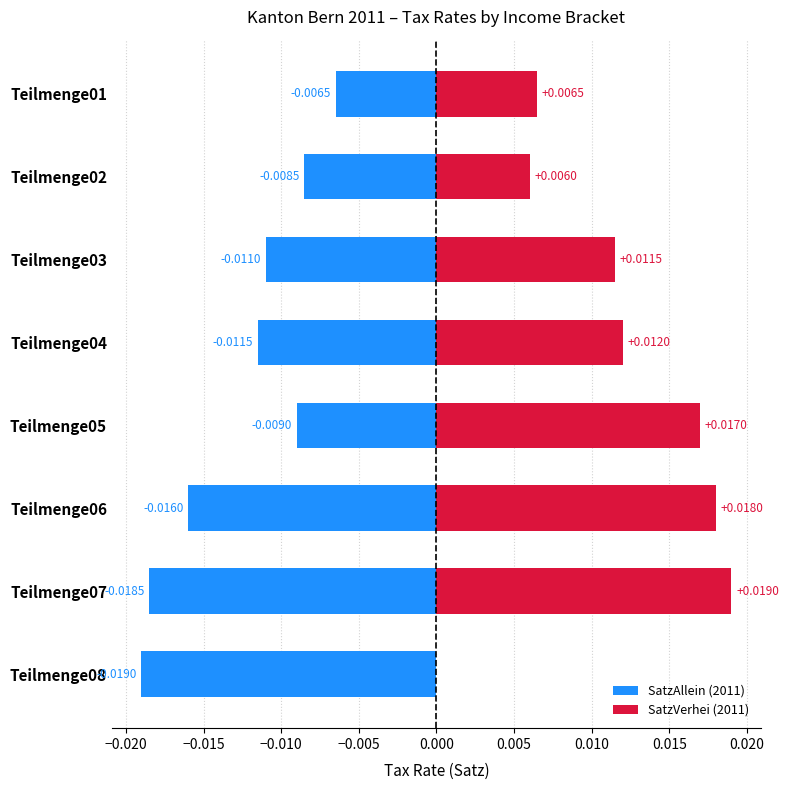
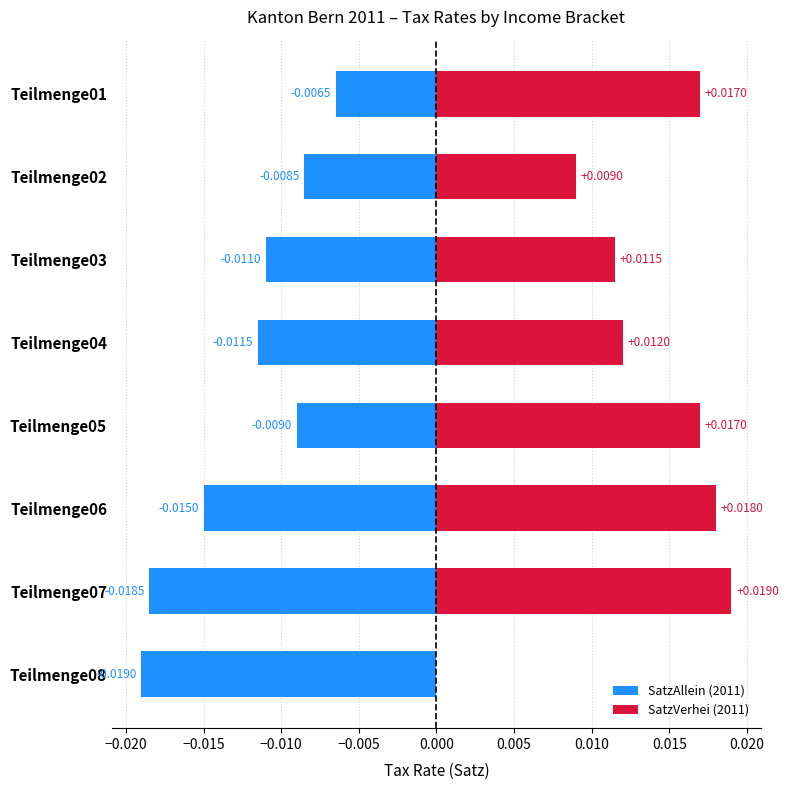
  {
    "SatzAllein (2011)": {
      "Teilmenge01": "-0.0065",
      "Teilmenge02": "-0.0085",
      "Teilmenge03": "-0.0110",
      "Teilmenge04": "-0.0115",
      "Teilmenge05": "-0.0090",
-     "Teilmenge06": "-0.0160",
+     "Teilmenge06": "-0.0150",
      "Teilmenge07": "-0.0185",
      "Teilmenge08": "-0.0190"
    },
    "SatzVerhei (2011)": {
-     "Teilmenge01": "+0.0065",
-     "Teilmenge02": "+0.0060",
+     "Teilmenge01": "+0.0170",
+     "Teilmenge02": "+0.0090",
      "Teilmenge03": "+0.0115",
      "Teilmenge04": "+0.0120",
      "Teilmenge05": "+0.0170",
      "Teilmenge06": "+0.0180",
      "Teilmenge07": "+0.0190"
    }
  }
